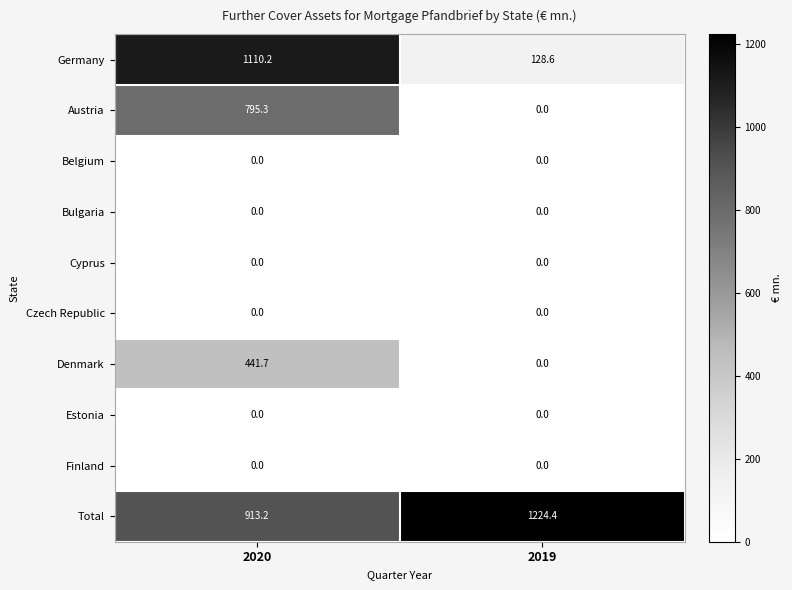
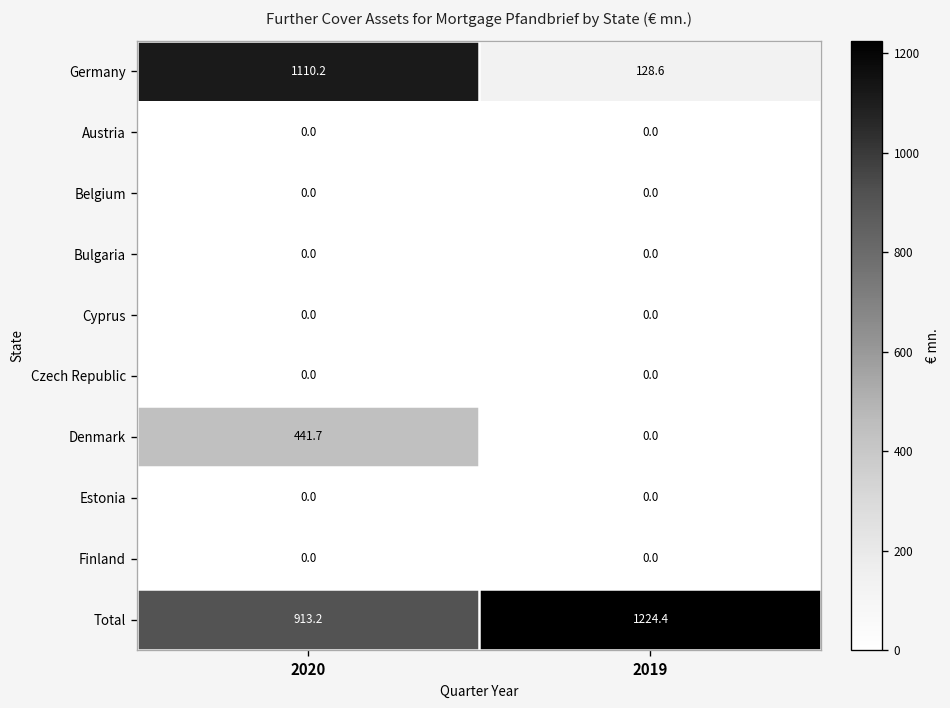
  {
    "Germany": {
      "2020": 1110.2,
      "2019": 128.6
    },
    "Austria": {
-     "2020": 795.3,
+     "2020": 0.0,
      "2019": 0.0
    },
    "Belgium": {
      "2020": 0.0,
      "2019": 0.0
    },
    "Bulgaria": {
      "2020": 0.0,
      "2019": 0.0
    },
    "Cyprus": {
      "2020": 0.0,
      "2019": 0.0
    },
    "Czech Republic": {
      "2020": 0.0,
      "2019": 0.0
    },
    "Denmark": {
      "2020": 441.7,
      "2019": 0.0
    },
    "Estonia": {
      "2020": 0.0,
      "2019": 0.0
    },
    "Finland": {
      "2020": 0.0,
      "2019": 0.0
    },
    "Total": {
      "2020": 913.2,
      "2019": 1224.4
    }
  }
